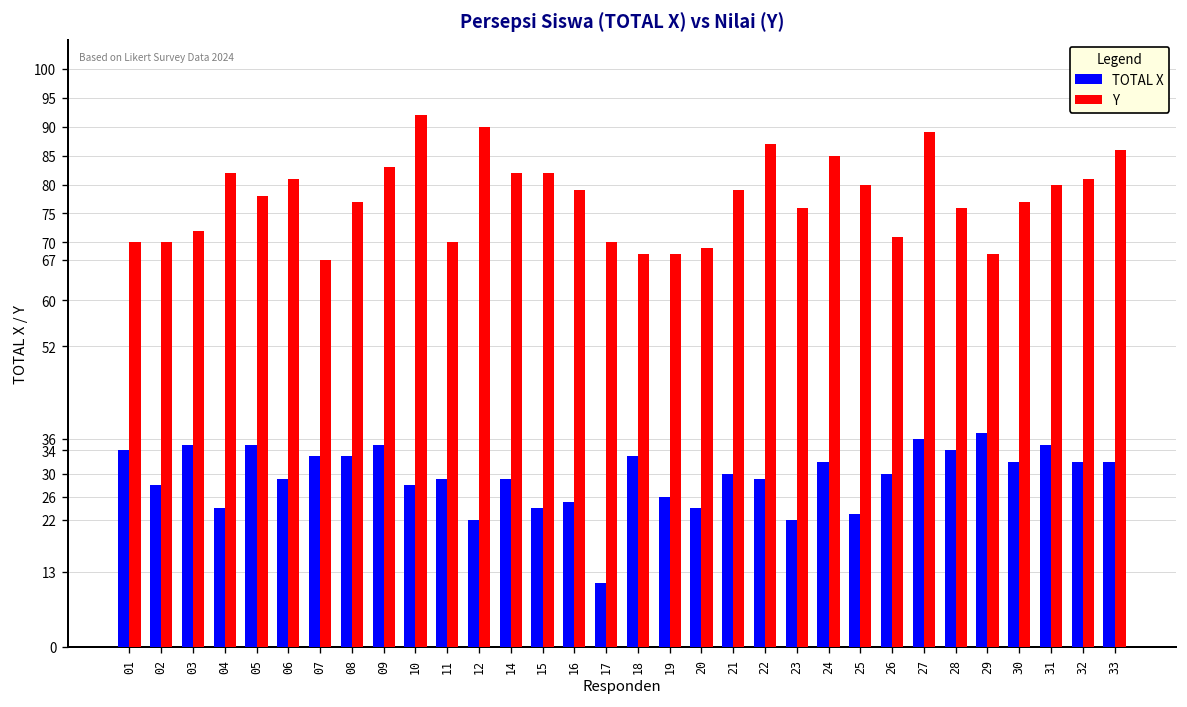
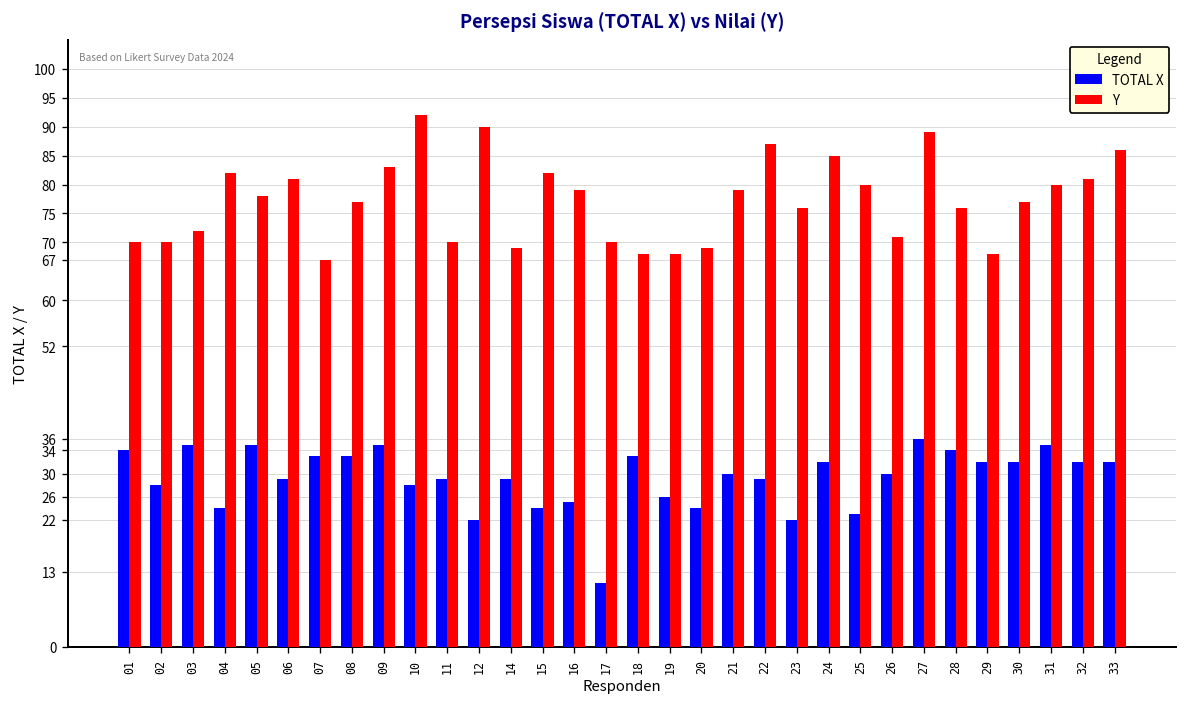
  {
    "TOTAL X": {
      "01": 34,
      "02": 28,
      "03": 35,
      "04": 24,
      "05": 35,
      "06": 29,
      "07": 33,
      "08": 33,
      "09": 35,
      "10": 28,
      "11": 29,
      "12": 22,
      "14": 29,
      "15": 24,
      "16": 25,
      "17": 11,
      "18": 33,
      "19": 26,
      "20": 24,
      "21": 30,
      "22": 29,
      "23": 22,
      "24": 32,
      "25": 23,
      "26": 30,
      "27": 36,
      "28": 34,
-     "29": 37,
+     "29": 32,
      "30": 32,
      "31": 35,
      "32": 32,
      "33": 32
    },
    "Y": {
      "01": 70,
      "02": 70,
      "03": 72,
      "04": 82,
      "05": 78,
      "06": 81,
      "07": 67,
      "08": 77,
      "09": 83,
      "10": 92,
      "11": 70,
      "12": 90,
-     "14": 82,
+     "14": 69,
      "15": 82,
      "16": 79,
      "17": 70,
      "18": 68,
      "19": 68,
      "20": 69,
      "21": 79,
      "22": 87,
      "23": 76,
      "24": 85,
      "25": 80,
      "26": 71,
      "27": 89,
      "28": 76,
      "29": 68,
      "30": 77,
      "31": 80,
      "32": 81,
      "33": 86
    }
  }
